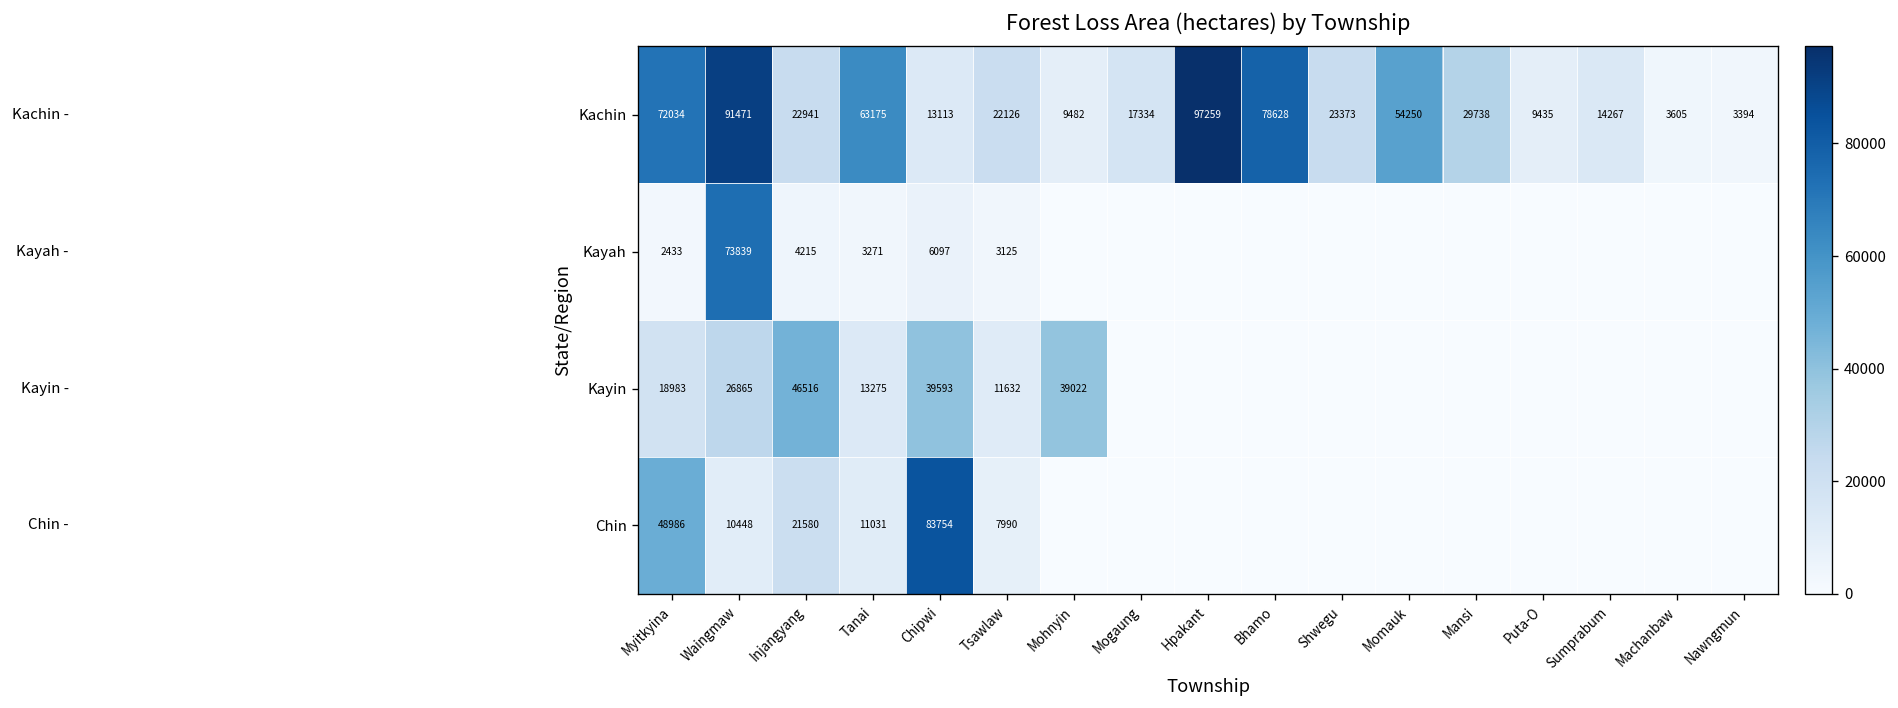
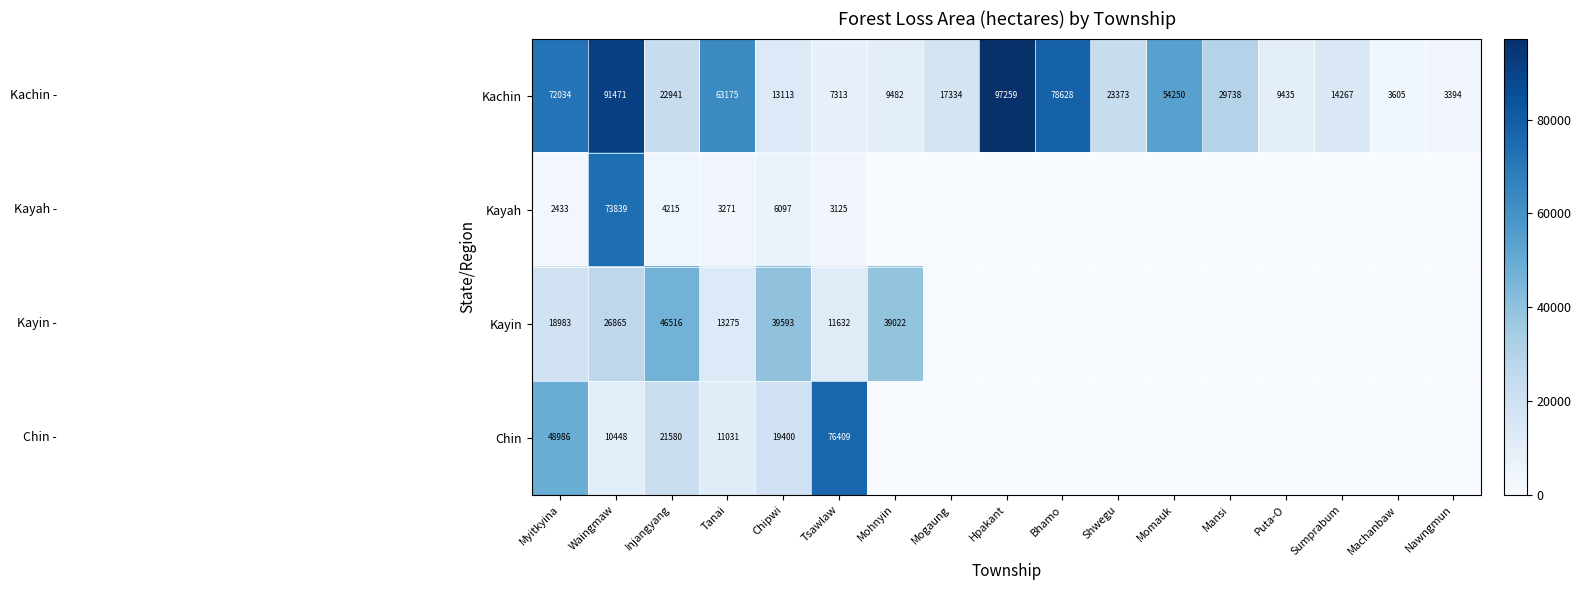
  {
    "Kachin": {
      "Myitkyina": 72034,
      "Waingmaw": 91471,
      "Injangyang": 22941,
      "Tanai": 63175,
      "Chipwi": 13113,
-     "Tsawlaw": 22126,
+     "Tsawlaw": 7313,
      "Mohnyin": 9482,
      "Mogaung": 17334,
      "Hpakant": 97259,
      "Bhamo": 78628,
      "Shwegu": 23373,
      "Momauk": 54250,
      "Mansi": 29738,
      "Puta-O": 9435,
      "Sumprabum": 14267,
      "Machanbaw": 3605,
      "Nawngmun": 3394
    },
    "Kayah": {
      "Myitkyina": 2433,
      "Waingmaw": 73839,
      "Injangyang": 4215,
      "Tanai": 3271,
      "Chipwi": 6097,
      "Tsawlaw": 3125
    },
    "Kayin": {
      "Myitkyina": 18983,
      "Waingmaw": 26865,
      "Injangyang": 46516,
      "Tanai": 13275,
      "Chipwi": 39593,
      "Tsawlaw": 11632,
      "Mohnyin": 39022
    },
    "Chin": {
      "Myitkyina": 48986,
      "Waingmaw": 10448,
      "Injangyang": 21580,
      "Tanai": 11031,
-     "Chipwi": 83754,
-     "Tsawlaw": 7990
+     "Chipwi": 19400,
+     "Tsawlaw": 76409
    }
  }
